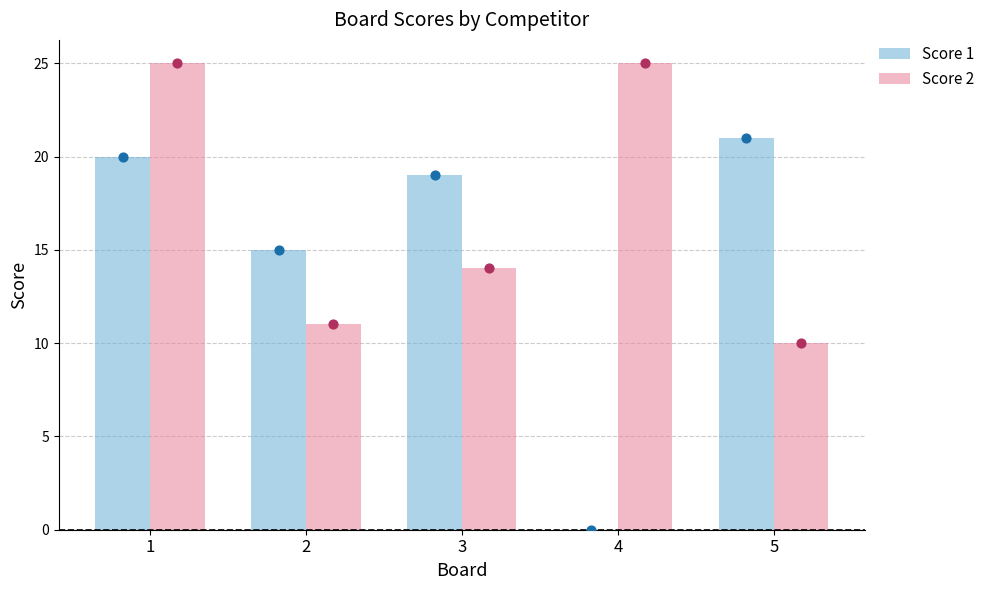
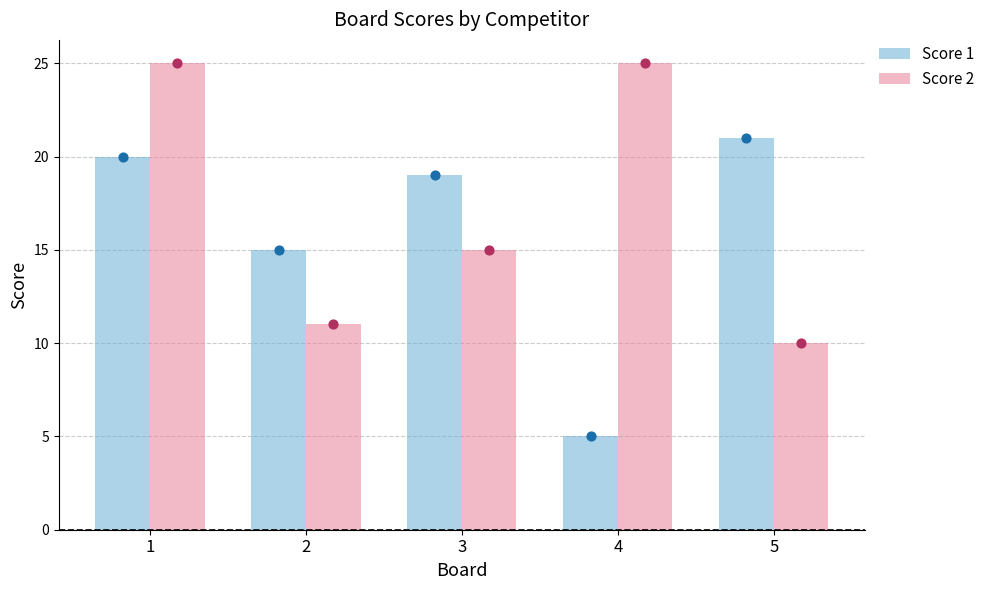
  {
    "Score 1": {
      "1": 20,
      "2": 15,
      "3": 19,
-     "4": 0,
+     "4": 5,
      "5": 21
    },
    "Score 2": {
      "1": 25,
      "2": 11,
-     "3": 14,
+     "3": 15,
      "4": 25,
      "5": 10
    }
  }
